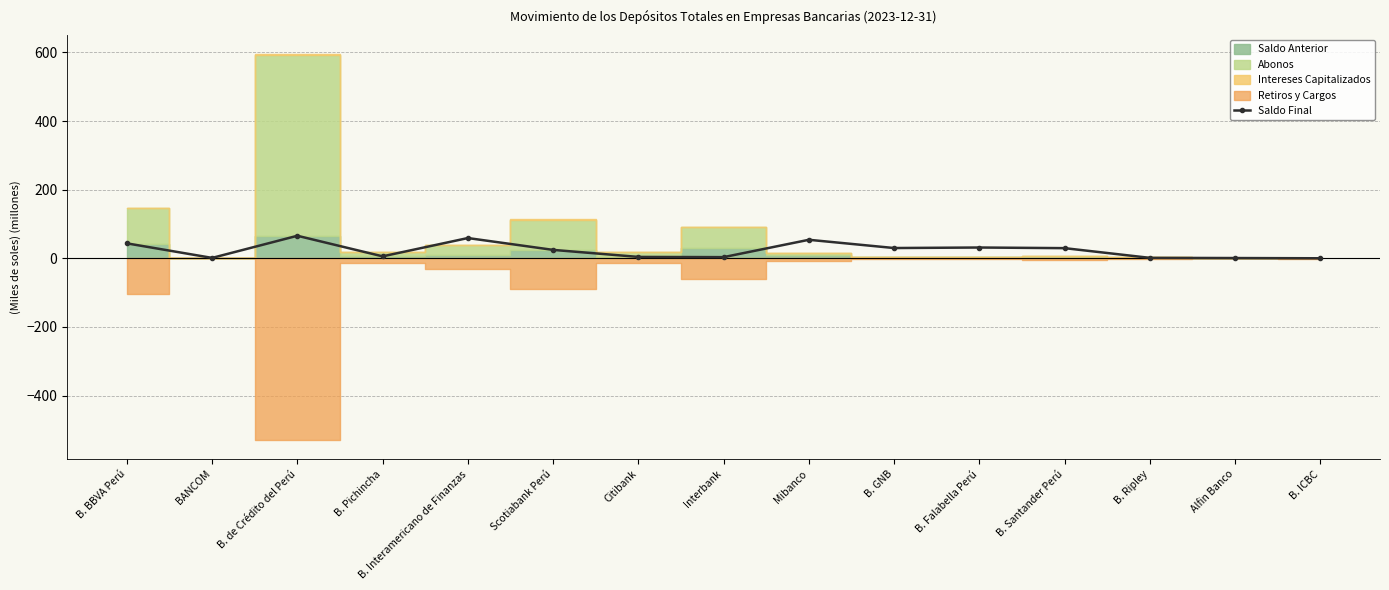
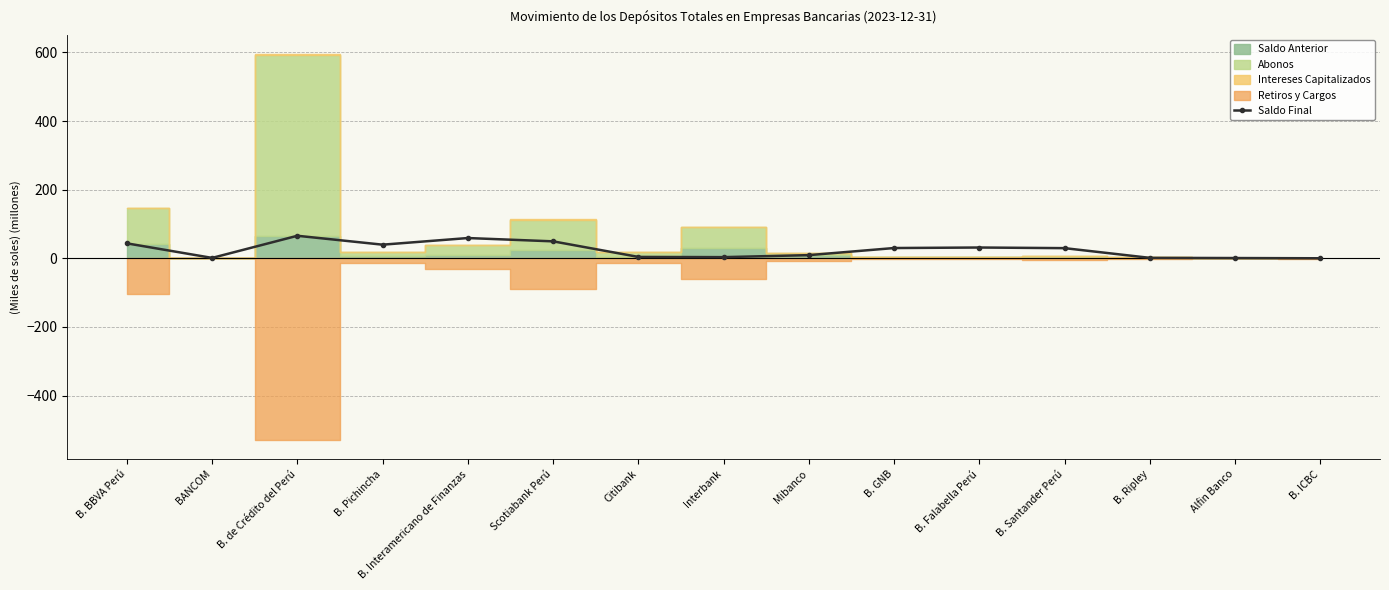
  {
    "Saldo Final": {
      "BANCOM": 0,
      "B. de Crédito del Perú": 70,
-     "B. Pichincha": 10,
+     "B. Pichincha": 40,
      "B. Interamericano de Finanzas": 60,
-     "Scotiabank Perú": 20,
+     "Scotiabank Perú": 50,
      "Citibank": 0,
      "Interbank": 0,
-     "Mibanco": 50,
+     "Mibanco": 10,
      "B. GNB": 30,
      "B. Falabella Perú": 30,
      "B. Santander Perú": 30,
      "B. Ripley": 0,
      "Alfin Banco": 0
    }
  }
